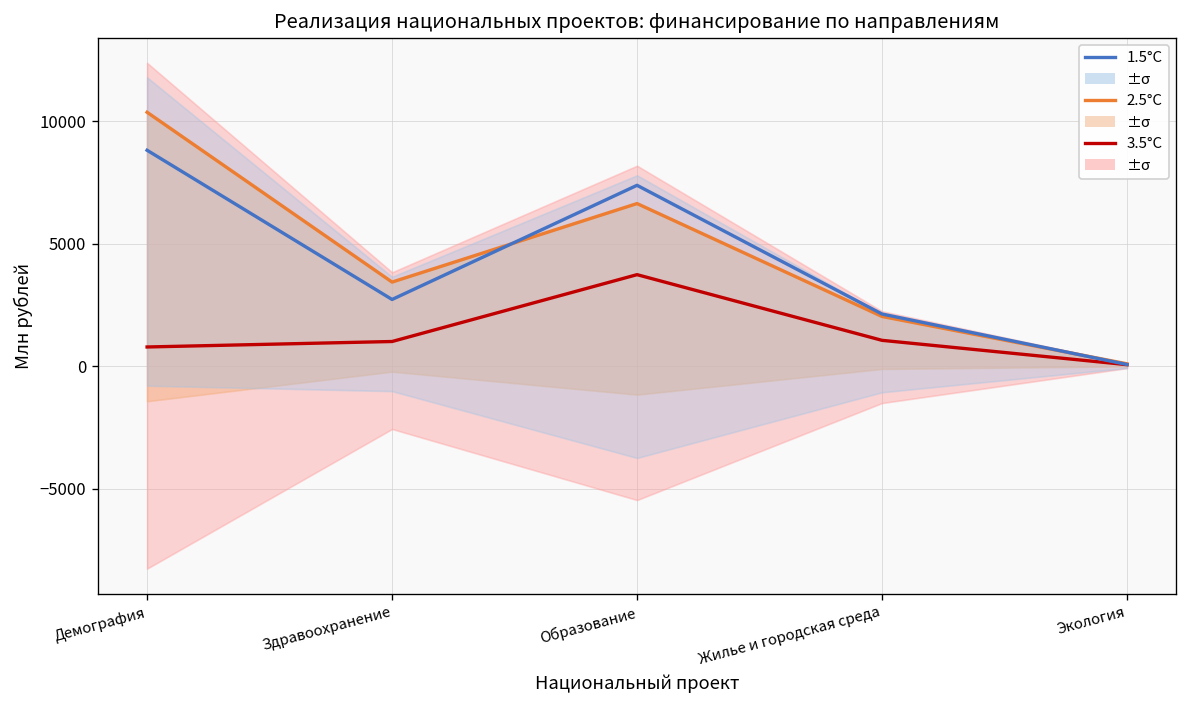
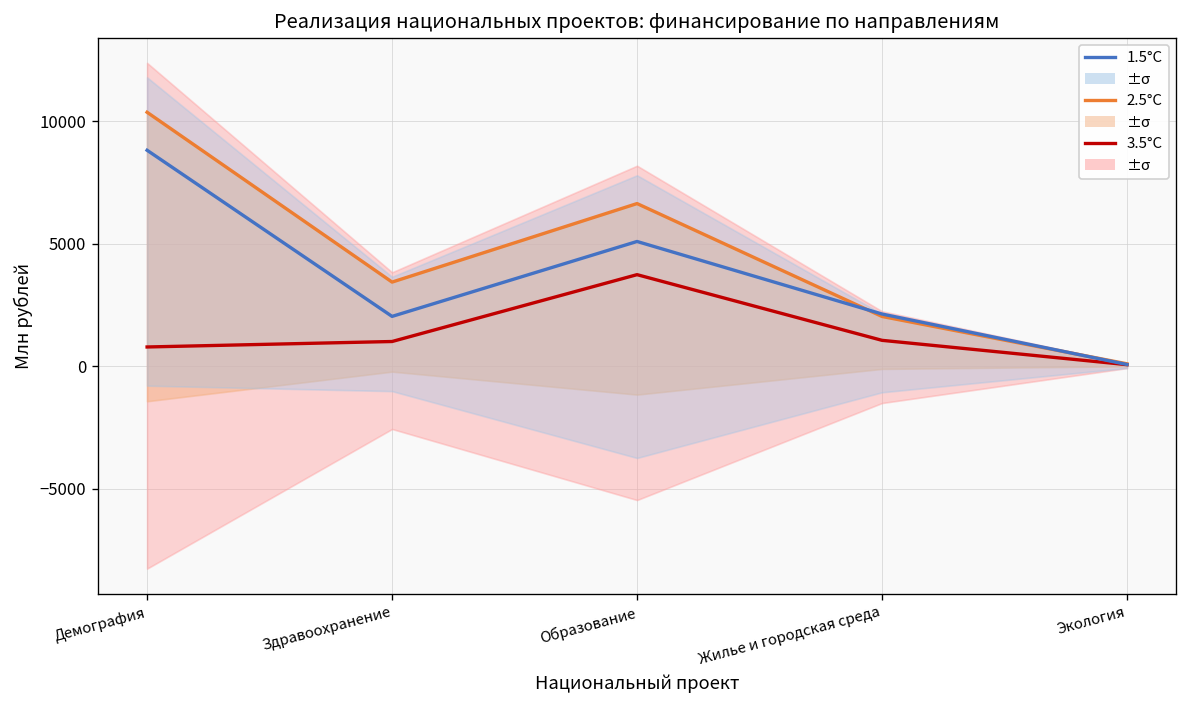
  {
    "3.5°C": {
      "Демография": 800,
      "Здравоохранение": 1000,
      "Образование": 3700,
      "Жилье и городская среда": 1100
    },
    "1.5°C": {
      "Демография": 8800,
-     "Здравоохранение": 2700,
-     "Образование": 7400
+     "Здравоохранение": 2000,
+     "Образование": 5100
    }
  }
